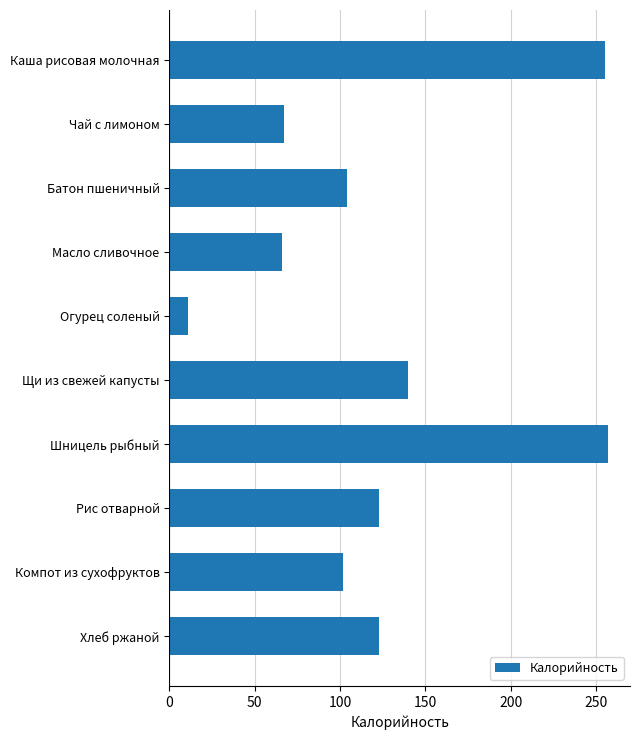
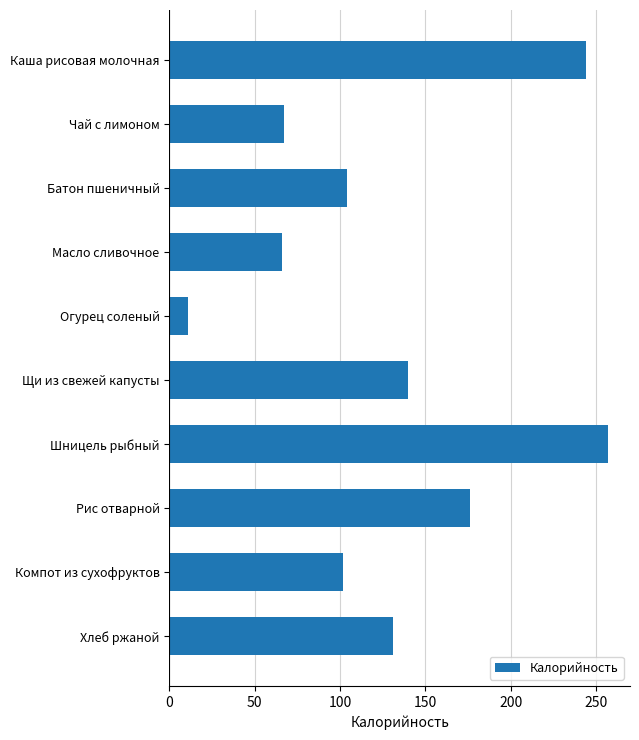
  {
-   "Каша рисовая молочная": 255,
+   "Каша рисовая молочная": 244,
    "Чай с лимоном": 67,
    "Батон пшеничный": 104,
    "Масло сливочное": 66,
    "Огурец соленый": 11,
    "Щи из свежей капусты": 140,
    "Шницель рыбный": 257,
-   "Рис отварной": 123,
+   "Рис отварной": 176,
    "Компот из сухофруктов": 102,
-   "Хлеб ржаной": 123
+   "Хлеб ржаной": 131
  }
